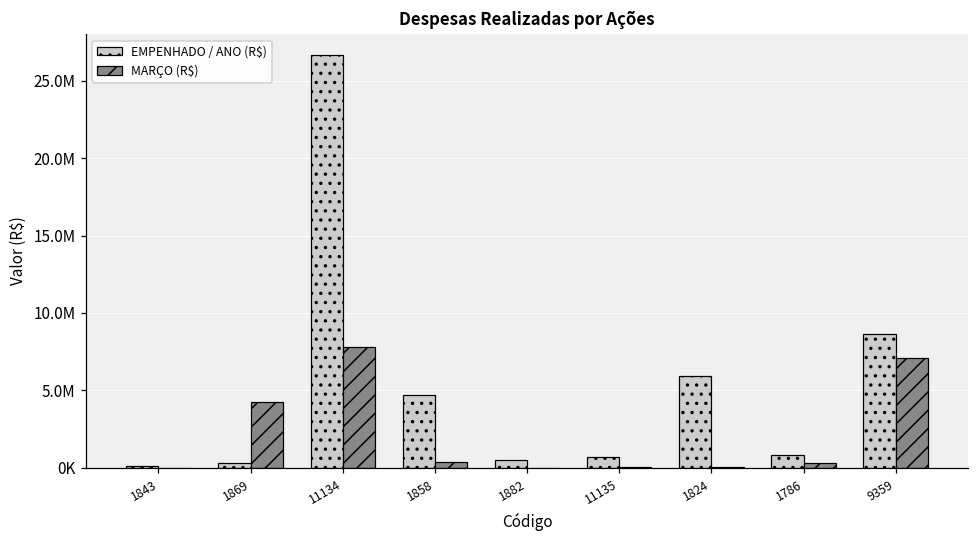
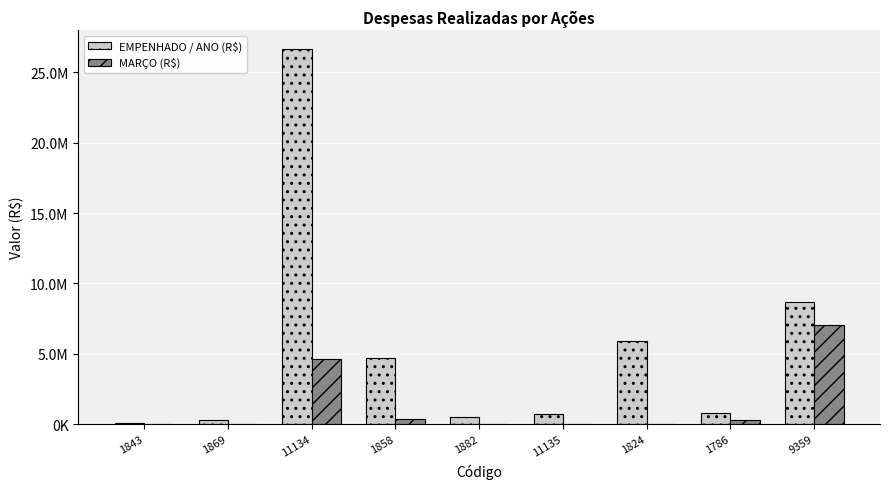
  {
    "EMPENHADO / ANO (R$)": {
      "1869": 300000,
      "11134": 26700000,
      "1858": 4700000,
      "1882": 500000,
      "11135": 700000,
      "1824": 5900000,
      "1786": 800000,
      "9359": 8700000
    },
    "MARÇO (R$)": {
      "1843": 0,
-     "1869": 4300000,
-     "11134": 7800000,
+     "1869": 0,
+     "11134": 4600000,
      "1858": 300000,
      "1882": 0,
      "1786": 300000,
      "9359": 7100000
    }
  }
